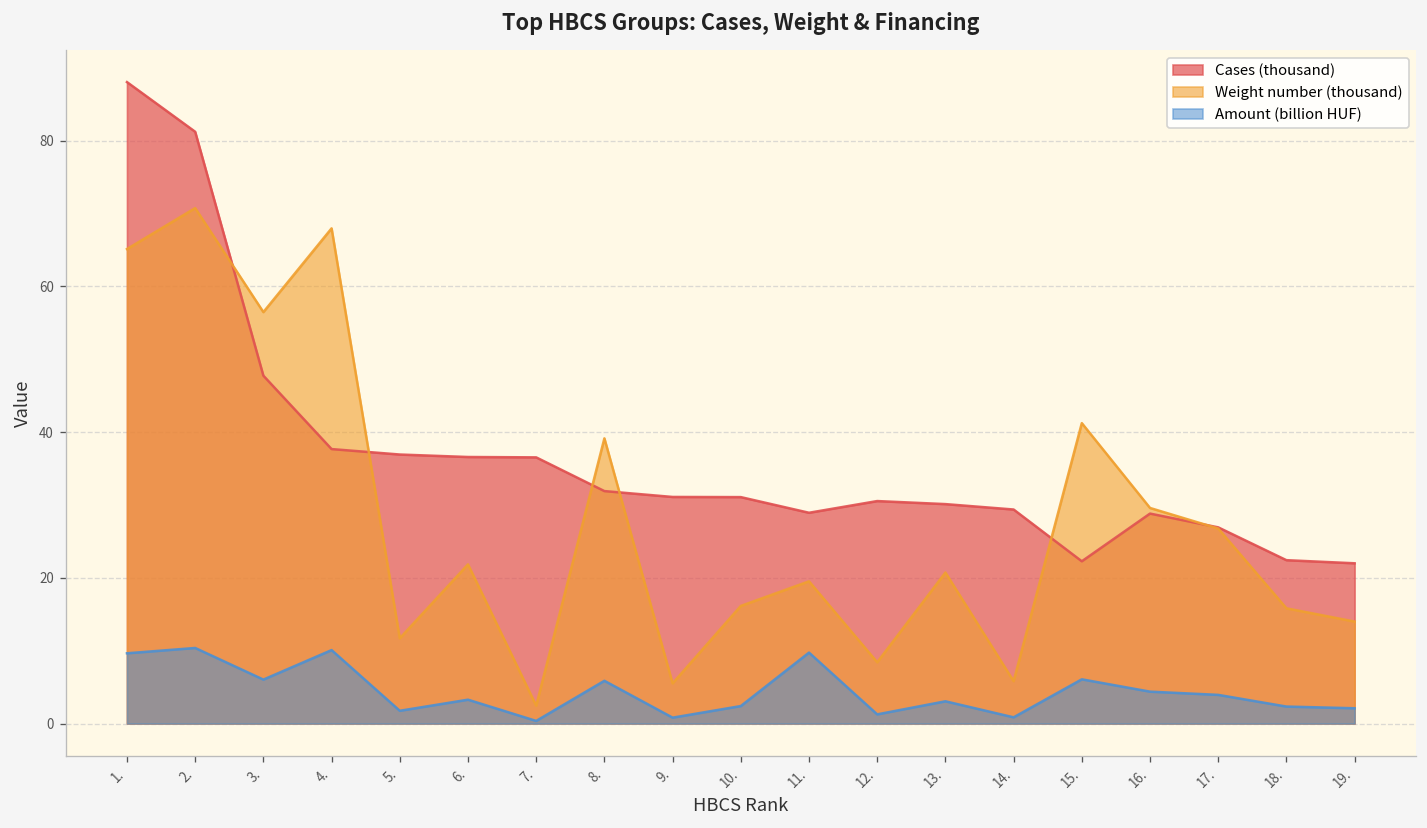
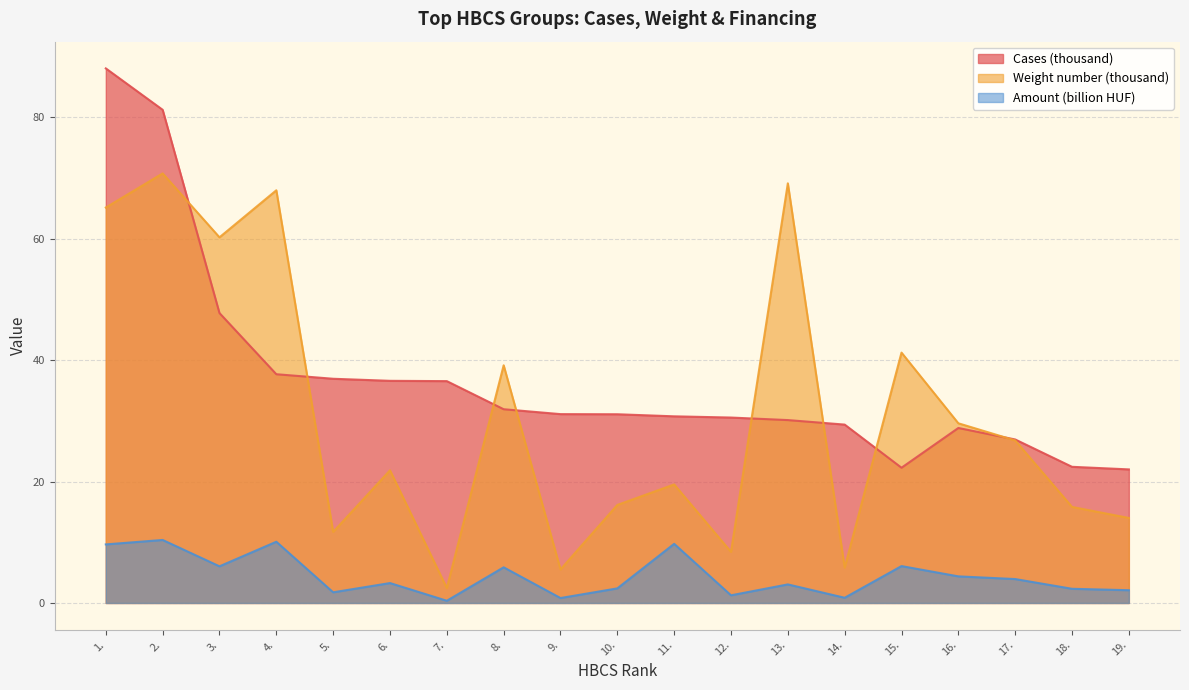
  {
    "Cases (thousand)": {
      "1.": 88,
      "2.": 81,
      "3.": 48,
      "4.": 38,
      "5.": 37,
      "6.": 37,
      "7.": 37,
      "8.": 32,
      "9.": 31,
      "10.": 31,
-     "11.": 29,
+     "11.": 31,
      "12.": 31,
      "13.": 30,
      "14.": 29,
      "15.": 22,
      "16.": 29,
      "18.": 22,
      "19.": 22
    },
    "Weight number (thousand)": {
      "1.": 65,
      "2.": 71,
-     "3.": 56,
+     "3.": 60,
      "4.": 68,
      "5.": 12,
      "6.": 22,
      "7.": 2,
      "8.": 39,
      "9.": 6,
      "10.": 16,
      "11.": 20,
      "12.": 8,
-     "13.": 21,
+     "13.": 69,
      "14.": 6,
      "15.": 41,
      "16.": 30,
      "18.": 16,
      "19.": 14
    },
    "Amount (billion HUF)": {
      "1.": 10,
      "2.": 10,
      "3.": 6,
      "4.": 10,
      "5.": 2,
      "6.": 3,
      "7.": 0,
      "8.": 6,
      "9.": 1,
      "10.": 2,
      "11.": 10,
      "12.": 1,
      "13.": 3,
      "14.": 1,
      "15.": 6,
      "16.": 4,
      "17.": 4,
      "18.": 2,
      "19.": 2
    }
  }
